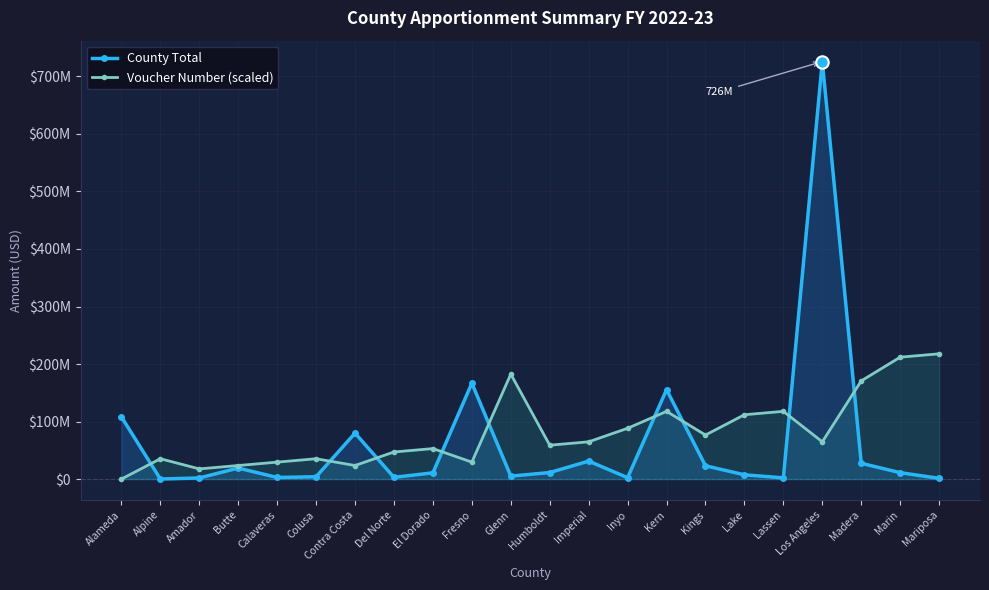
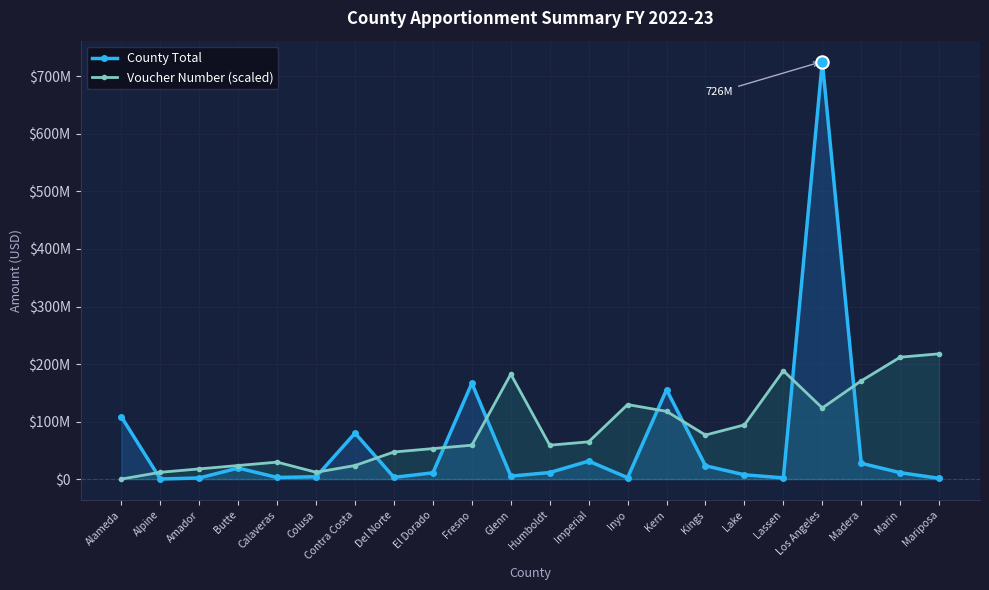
  {
    "Voucher Number (scaled)": {
      "Alameda": "$0",
-     "Alpine": "$40000000",
+     "Alpine": "$10000000",
      "Amador": "$20000000",
      "Butte": "$20000000",
      "Calaveras": "$30000000",
-     "Colusa": "$40000000",
+     "Colusa": "$10000000",
      "Contra Costa": "$20000000",
      "Del Norte": "$50000000",
      "El Dorado": "$50000000",
-     "Fresno": "$30000000",
+     "Fresno": "$60000000",
      "Glenn": "$180000000",
      "Humboldt": "$60000000",
      "Imperial": "$60000000",
-     "Inyo": "$90000000",
+     "Inyo": "$130000000",
      "Kern": "$120000000",
      "Kings": "$80000000",
-     "Lake": "$110000000",
-     "Lassen": "$120000000",
-     "Los Angeles": "$60000000",
+     "Lake": "$90000000",
+     "Lassen": "$190000000",
+     "Los Angeles": "$120000000",
      "Madera": "$170000000",
      "Marin": "$210000000",
      "Mariposa": "$220000000"
    }
  }
